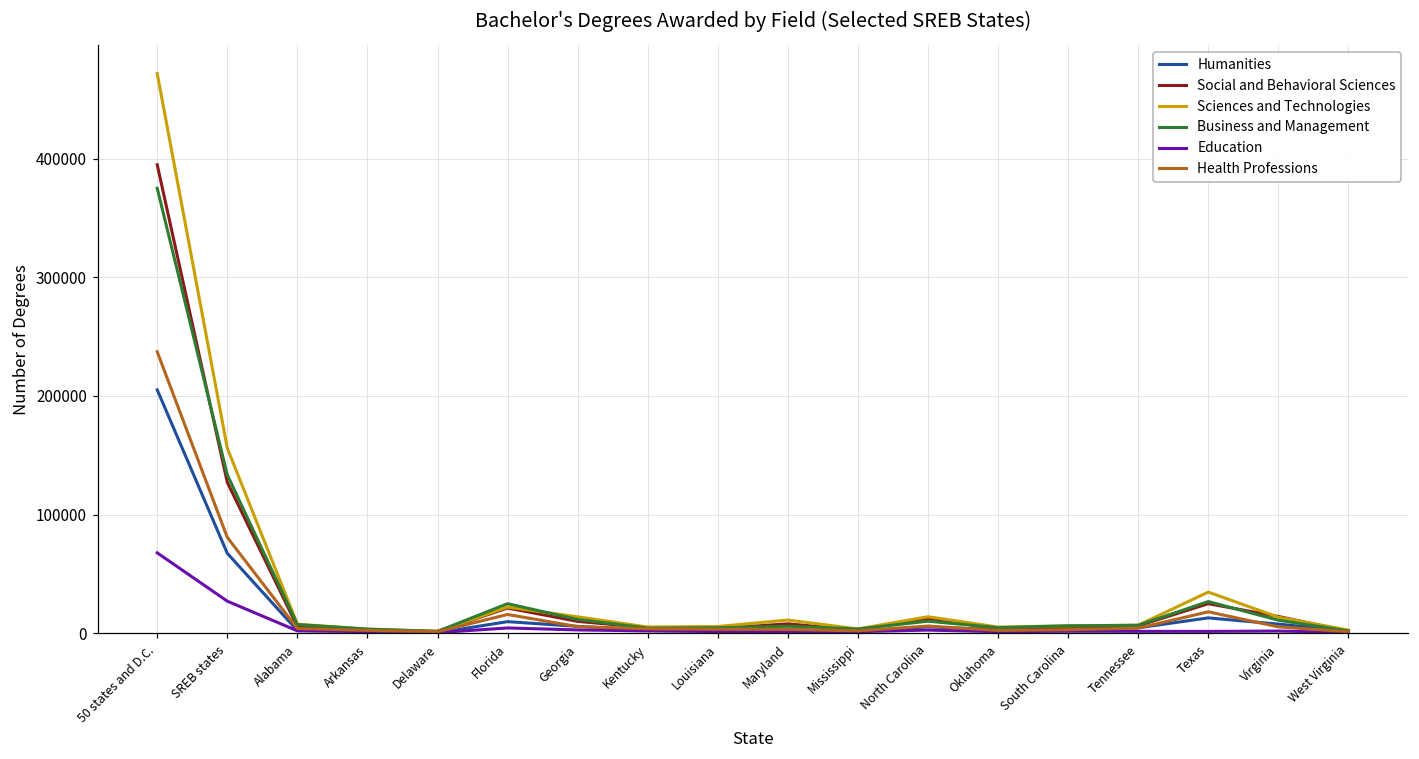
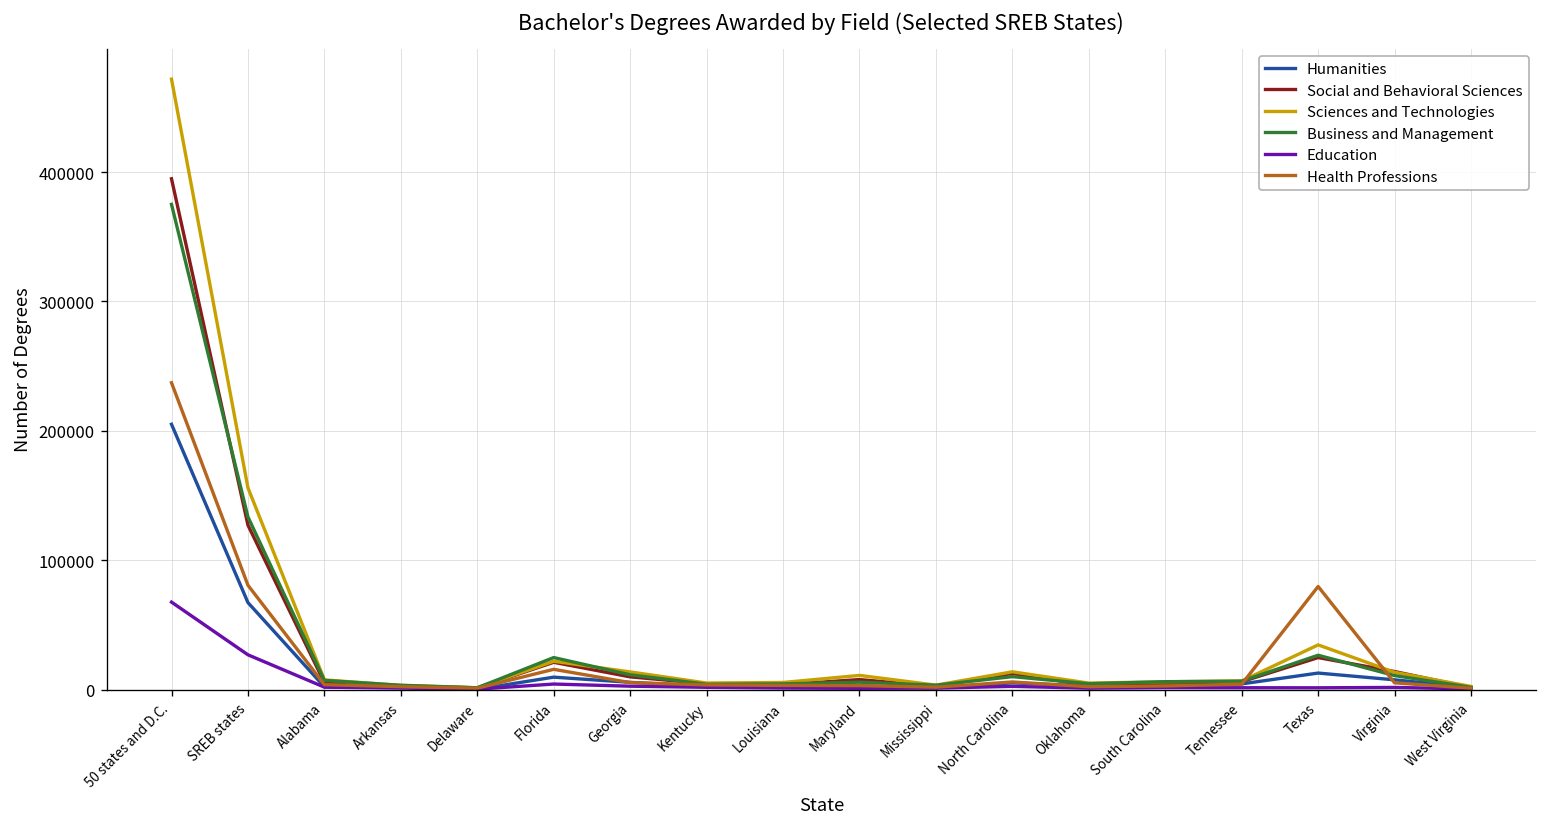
  {
    "Humanities": {
      "50 states and D.C.": 205000,
      "SREB states": 67000,
      "Florida": 10000,
      "Texas": 13000
    },
    "Social and Behavioral Sciences": {
      "50 states and D.C.": 395000,
      "SREB states": 127000
    },
    "Sciences and Technologies": {
      "50 states and D.C.": 472000,
      "SREB states": 156000,
      "Maryland": 11000,
      "Texas": 35000
    },
    "Business and Management": {
      "50 states and D.C.": 375000,
      "SREB states": 133000,
      "Florida": 25000,
      "North Carolina": 10000,
      "Virginia": 11000
    },
    "Education": {
      "50 states and D.C.": 68000,
      "SREB states": 27000,
      "Florida": 4000,
      "Georgia": 3000,
      "North Carolina": 3000,
      "Tennessee": 2000,
      "Texas": 1000,
      "Virginia": 2000
    },
    "Health Professions": {
      "50 states and D.C.": 237000,
      "SREB states": 81000,
      "Florida": 16000,
-     "Texas": 18000
+     "Texas": 80000
    }
  }
